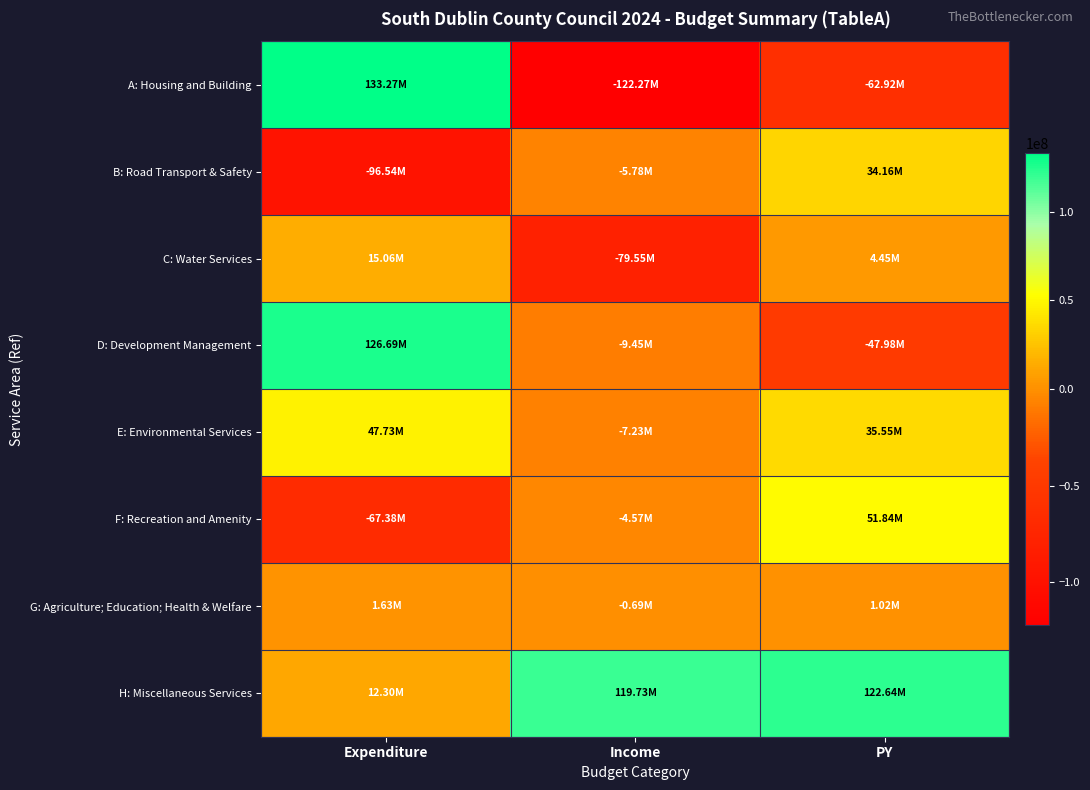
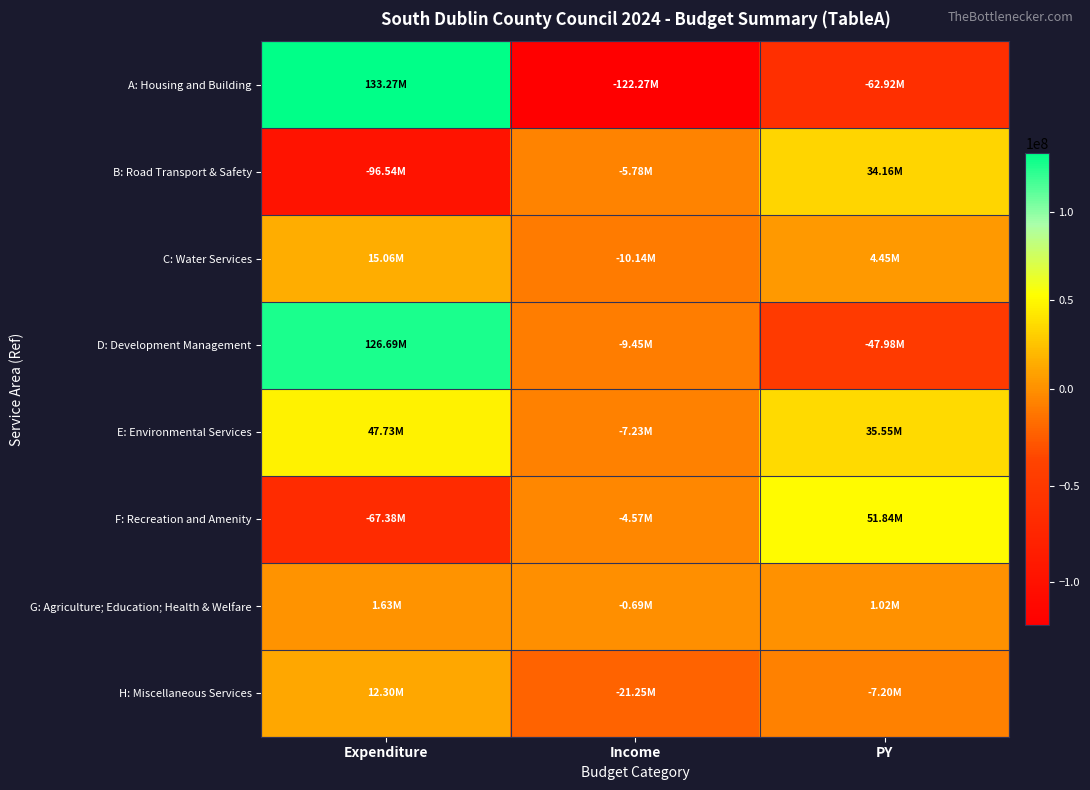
  {
    "A: Housing and Building": {
      "Expenditure": "133.27M",
      "Income": "-122.27M",
      "PY": "-62.92M"
    },
    "B: Road Transport & Safety": {
      "Expenditure": "-96.54M",
      "Income": "-5.78M",
      "PY": "34.16M"
    },
    "C: Water Services": {
      "Expenditure": "15.06M",
-     "Income": "-79.55M",
+     "Income": "-10.14M",
      "PY": "4.45M"
    },
    "D: Development Management": {
      "Expenditure": "126.69M",
      "Income": "-9.45M",
      "PY": "-47.98M"
    },
    "E: Environmental Services": {
      "Expenditure": "47.73M",
      "Income": "-7.23M",
      "PY": "35.55M"
    },
    "F: Recreation and Amenity": {
      "Expenditure": "-67.38M",
      "Income": "-4.57M",
      "PY": "51.84M"
    },
    "G: Agriculture; Education; Health & Welfare": {
      "Expenditure": "1.63M",
      "Income": "-0.69M",
      "PY": "1.02M"
    },
    "H: Miscellaneous Services": {
      "Expenditure": "12.30M",
-     "Income": "119.73M",
-     "PY": "122.64M"
+     "Income": "-21.25M",
+     "PY": "-7.20M"
    }
  }
